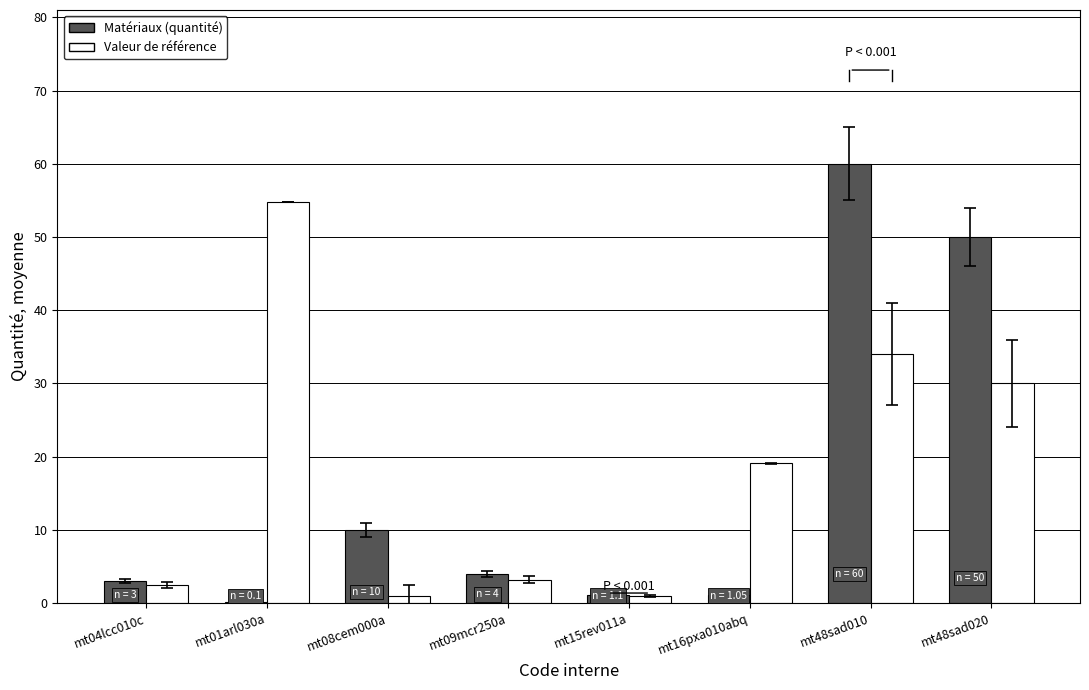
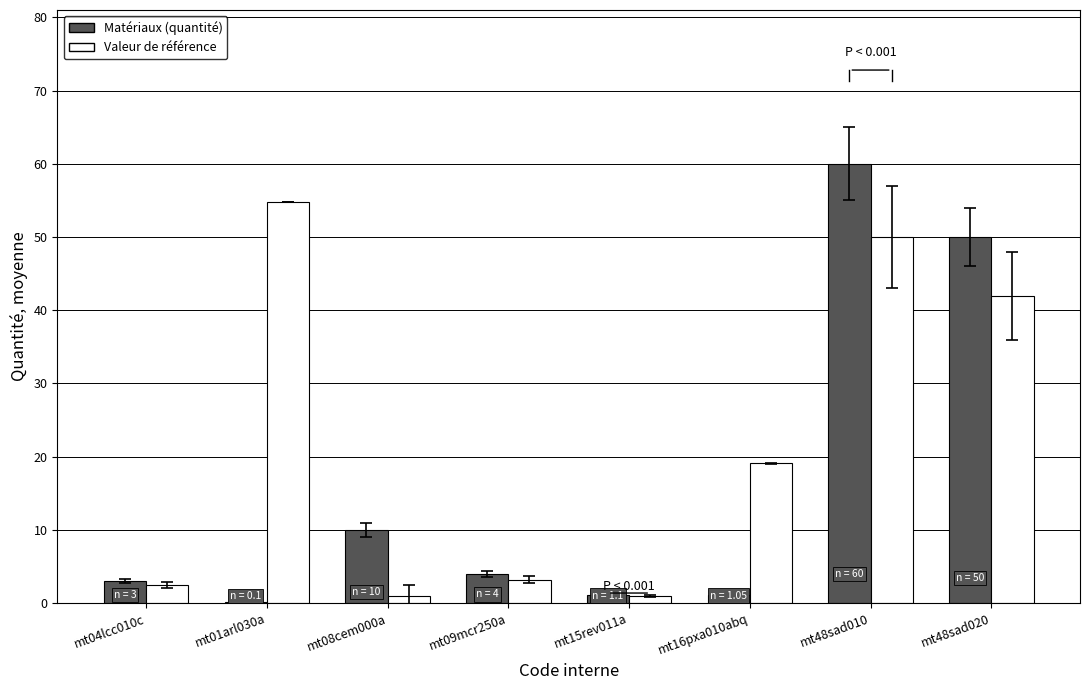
  {
    "Valeur de référence": {
      "mt04lcc010c": 3,
      "mt01arl030a": 55,
      "mt08cem000a": 1,
      "mt09mcr250a": 3,
      "mt15rev011a": 1,
      "mt16pxa010abq": 19,
-     "mt48sad010": 34,
-     "mt48sad020": 30
+     "mt48sad010": 50,
+     "mt48sad020": 42
    }
  }
